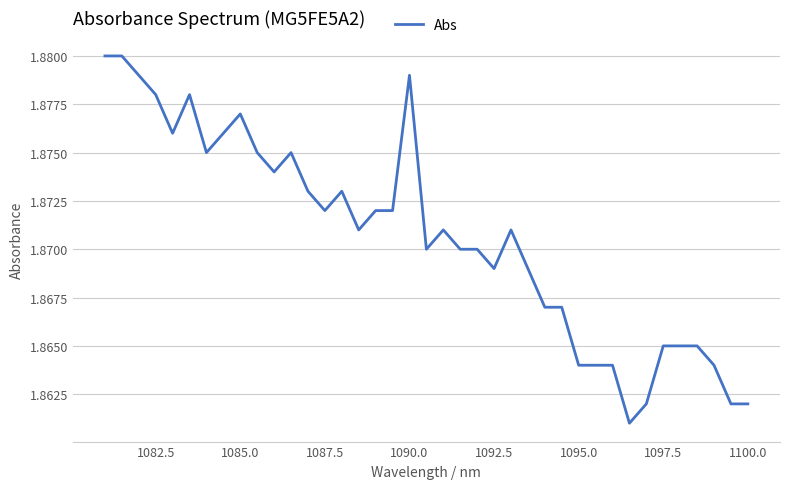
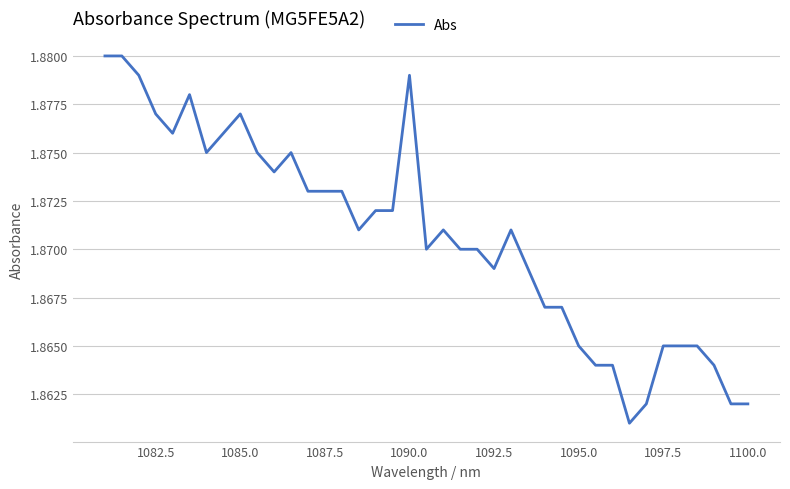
  {
-   "1082.5": 1.878,
+   "1082.5": 1.877,
    "1085.0": 1.877,
-   "1087.5": 1.872,
+   "1087.5": 1.873,
    "1090.0": 1.879,
    "1092.5": 1.869,
-   "1095.0": 1.864,
+   "1095.0": 1.865,
    "1097.5": 1.865,
    "1100.0": 1.862
  }
